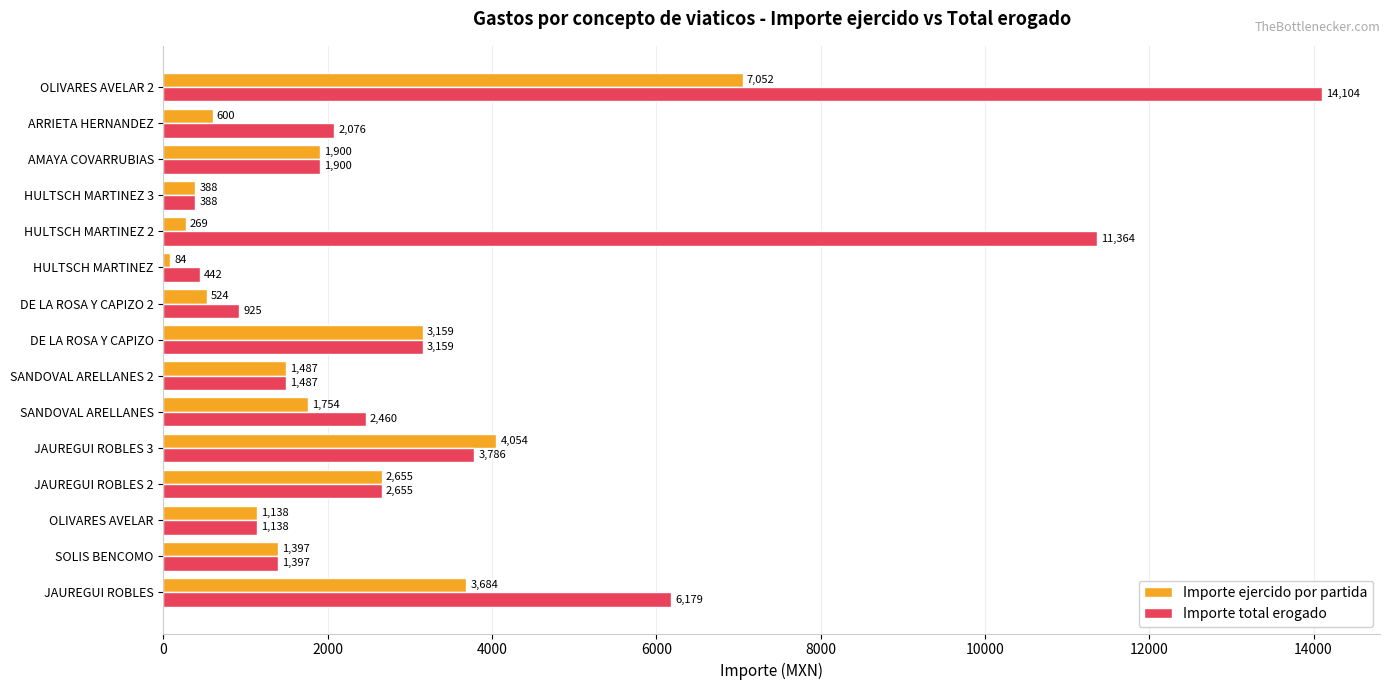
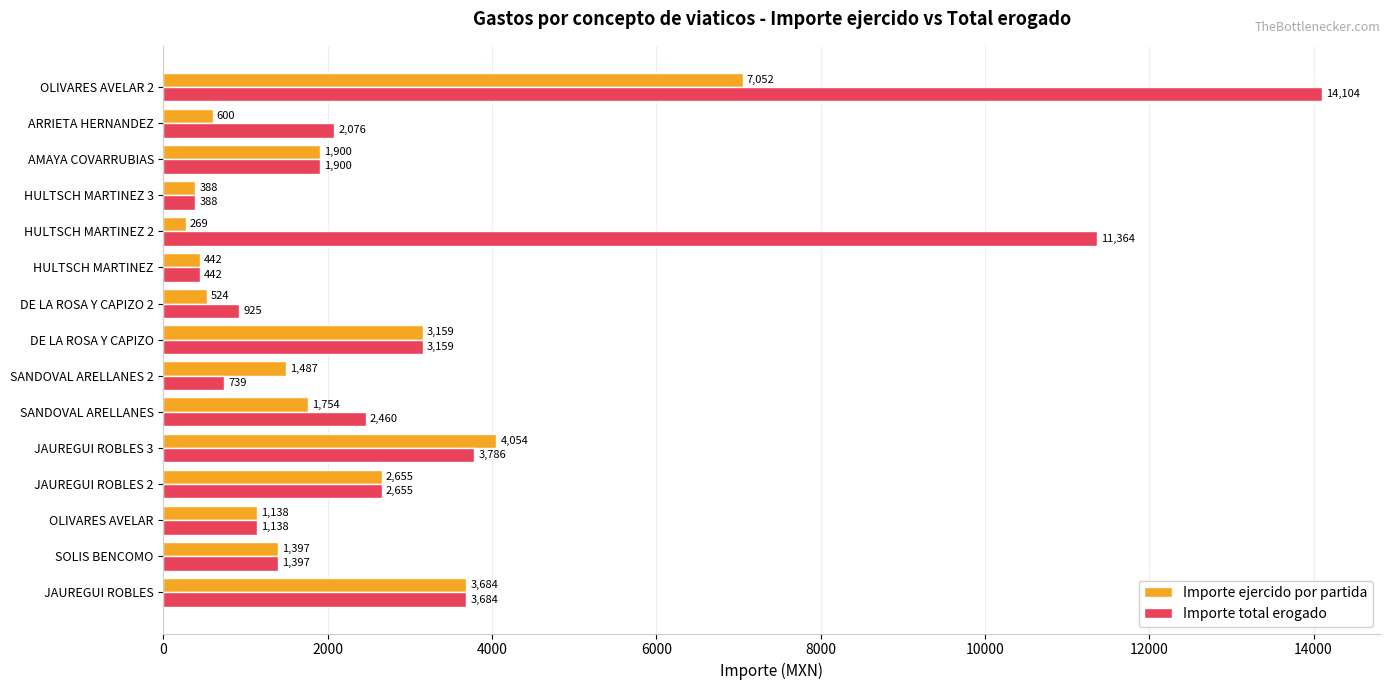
  {
    "Importe ejercido por partida": {
      "OLIVARES AVELAR 2": "7,052",
      "ARRIETA HERNANDEZ": "600",
      "AMAYA COVARRUBIAS": "1,900",
      "HULTSCH MARTINEZ 3": "388",
      "HULTSCH MARTINEZ 2": "269",
-     "HULTSCH MARTINEZ": "84",
+     "HULTSCH MARTINEZ": "442",
      "DE LA ROSA Y CAPIZO 2": "524",
      "DE LA ROSA Y CAPIZO": "3,159",
      "SANDOVAL ARELLANES 2": "1,487",
      "SANDOVAL ARELLANES": "1,754",
      "JAUREGUI ROBLES 3": "4,054",
      "JAUREGUI ROBLES 2": "2,655",
      "OLIVARES AVELAR": "1,138",
      "SOLIS BENCOMO": "1,397",
      "JAUREGUI ROBLES": "3,684"
    },
    "Importe total erogado": {
      "OLIVARES AVELAR 2": "14,104",
      "ARRIETA HERNANDEZ": "2,076",
      "AMAYA COVARRUBIAS": "1,900",
      "HULTSCH MARTINEZ 3": "388",
      "HULTSCH MARTINEZ 2": "11,364",
      "HULTSCH MARTINEZ": "442",
      "DE LA ROSA Y CAPIZO 2": "925",
      "DE LA ROSA Y CAPIZO": "3,159",
-     "SANDOVAL ARELLANES 2": "1,487",
+     "SANDOVAL ARELLANES 2": "739",
      "SANDOVAL ARELLANES": "2,460",
      "JAUREGUI ROBLES 3": "3,786",
      "JAUREGUI ROBLES 2": "2,655",
      "OLIVARES AVELAR": "1,138",
      "SOLIS BENCOMO": "1,397",
-     "JAUREGUI ROBLES": "6,179"
+     "JAUREGUI ROBLES": "3,684"
    }
  }
